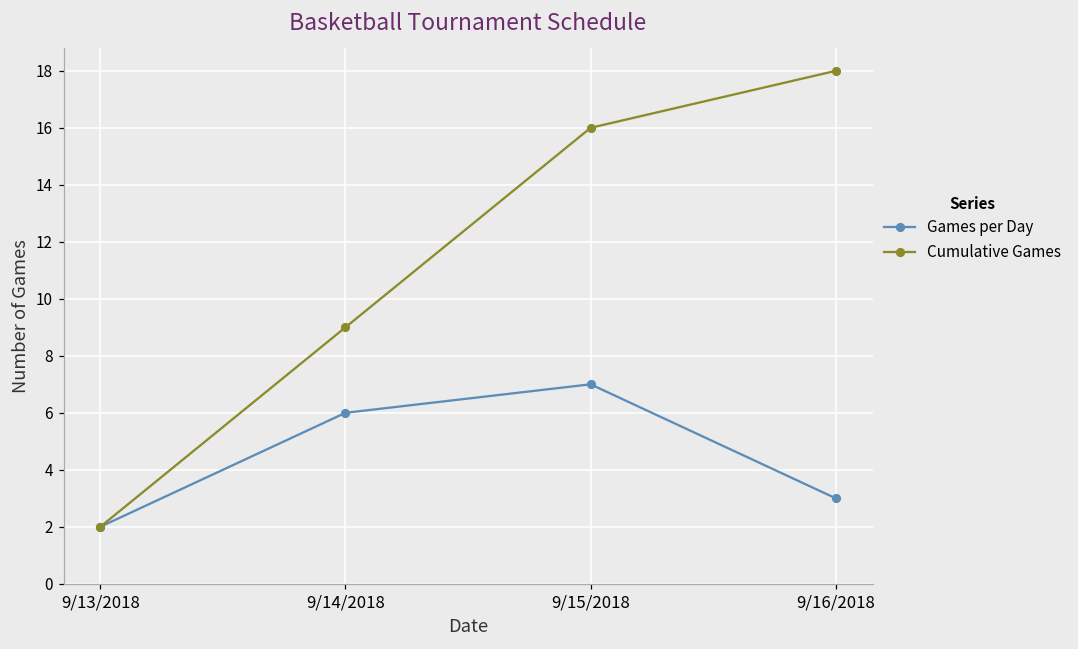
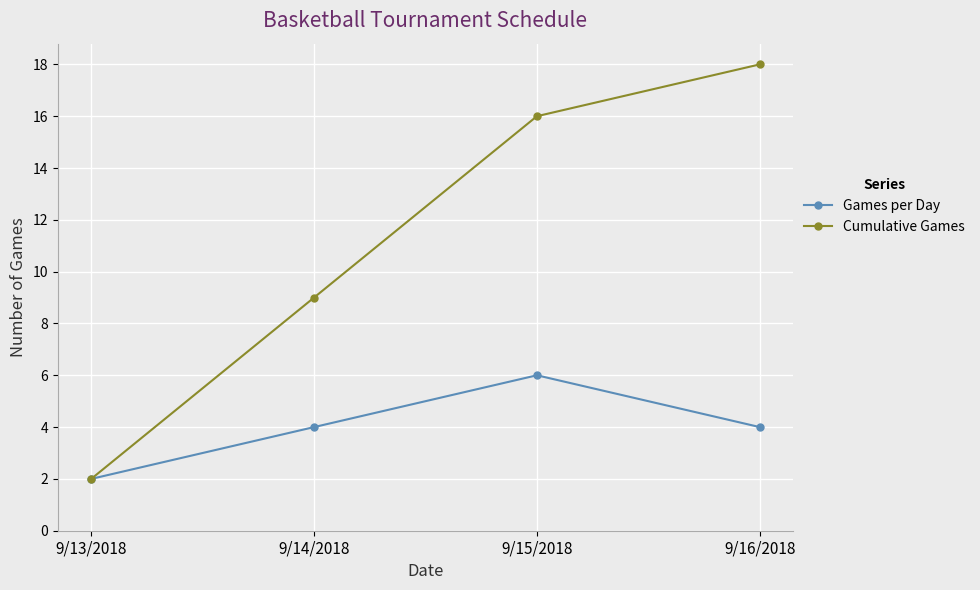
  {
    "Games per Day": {
-     "9/14/2018": 6,
-     "9/15/2018": 7,
-     "9/16/2018": 3
+     "9/14/2018": 4,
+     "9/15/2018": 6,
+     "9/16/2018": 4
    },
    "Cumulative Games": {
      "9/14/2018": 9,
      "9/15/2018": 16,
      "9/16/2018": 18
    }
  }
